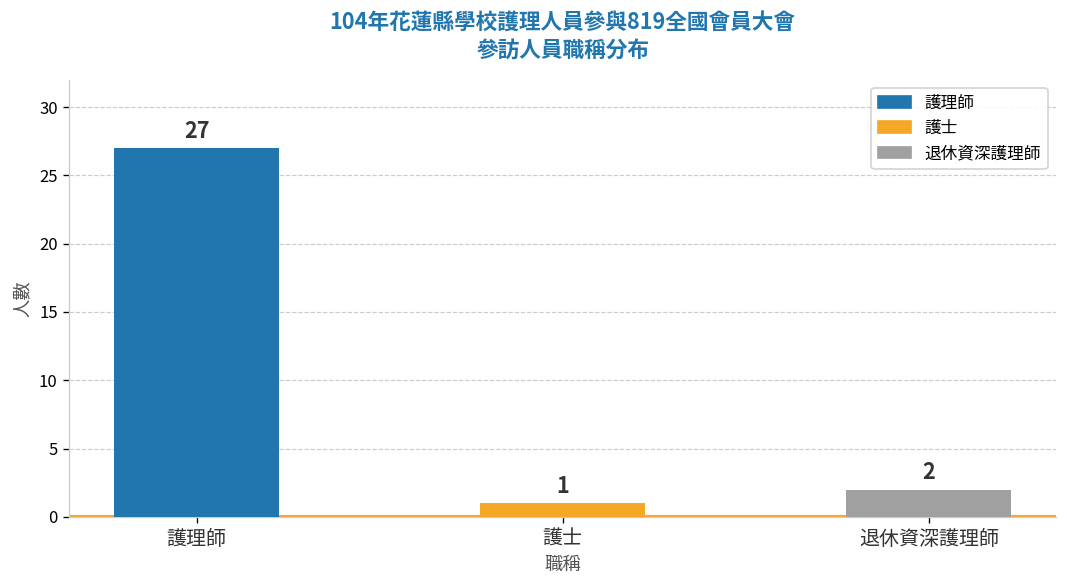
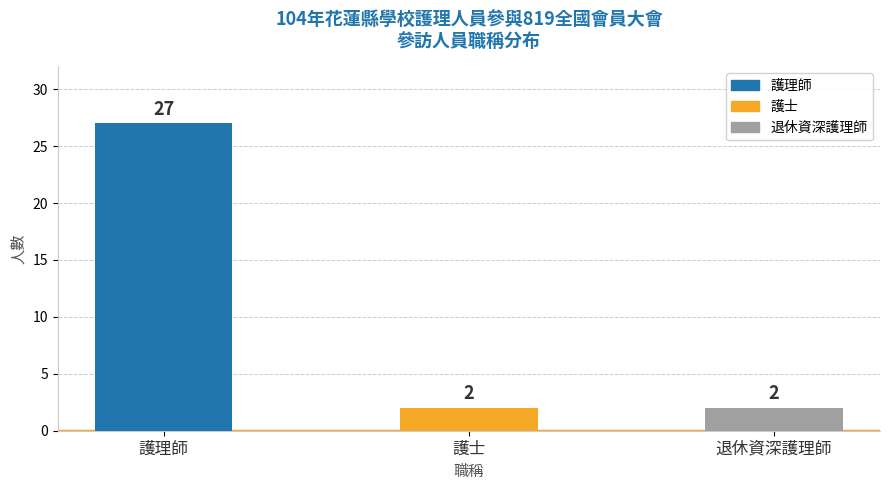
  {
    "護理師": 27,
-   "護士": 1,
+   "護士": 2,
    "退休資深護理師": 2
  }
